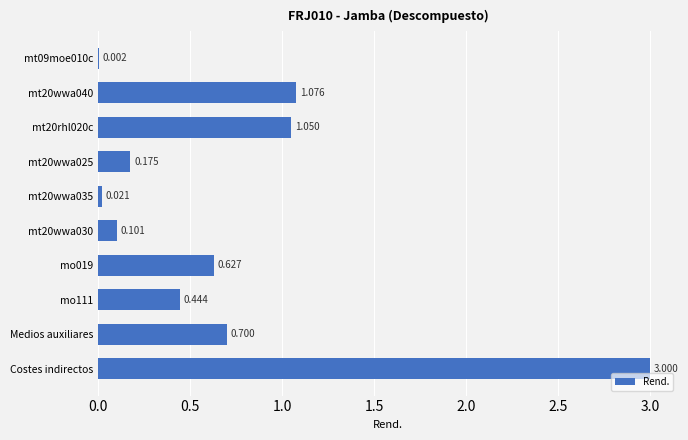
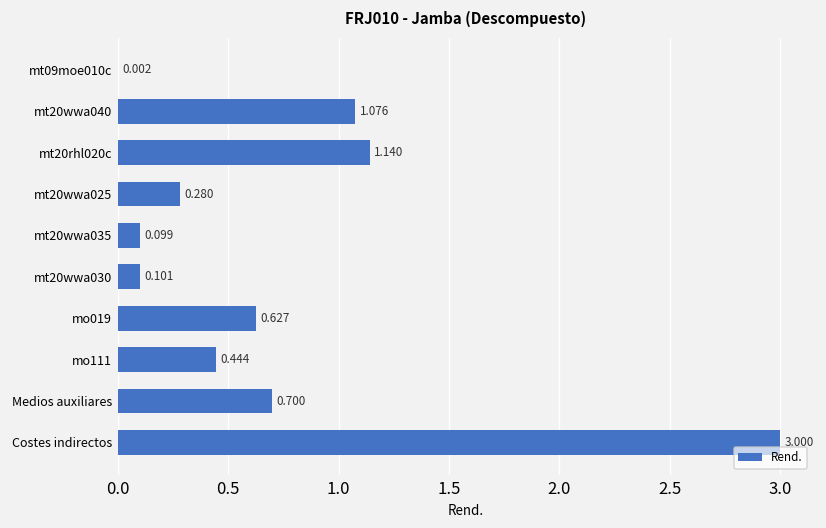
  {
    "mt09moe010c": 0.002,
    "mt20wwa040": 1.076,
-   "mt20rhl020c": 1.050,
-   "mt20wwa025": 0.175,
-   "mt20wwa035": 0.021,
+   "mt20rhl020c": 1.140,
+   "mt20wwa025": 0.280,
+   "mt20wwa035": 0.099,
    "mt20wwa030": 0.101,
    "mo019": 0.627,
    "mo111": 0.444,
    "Medios auxiliares": 0.700
  }
